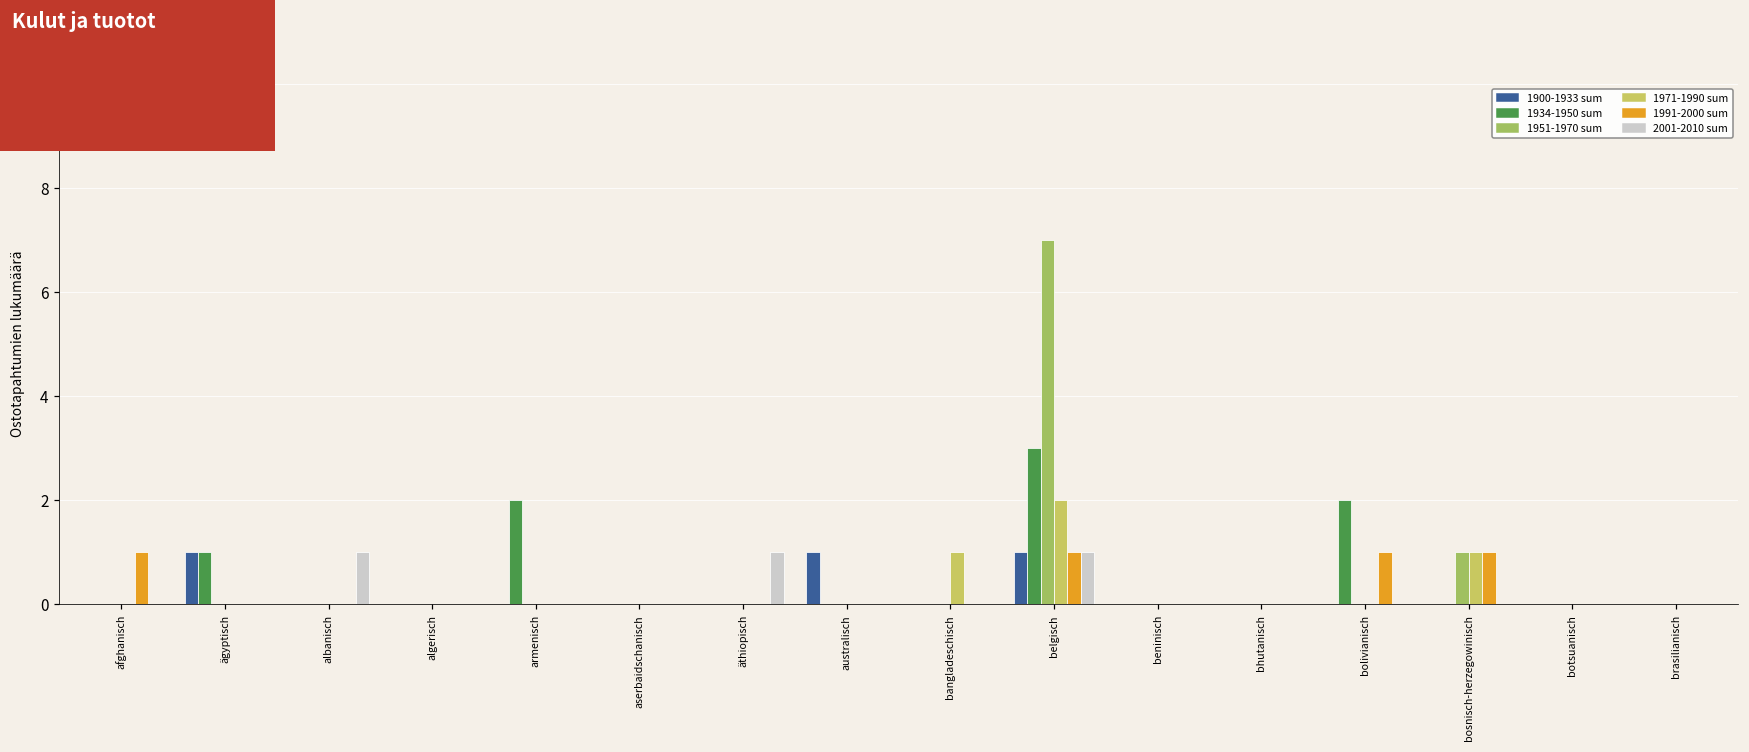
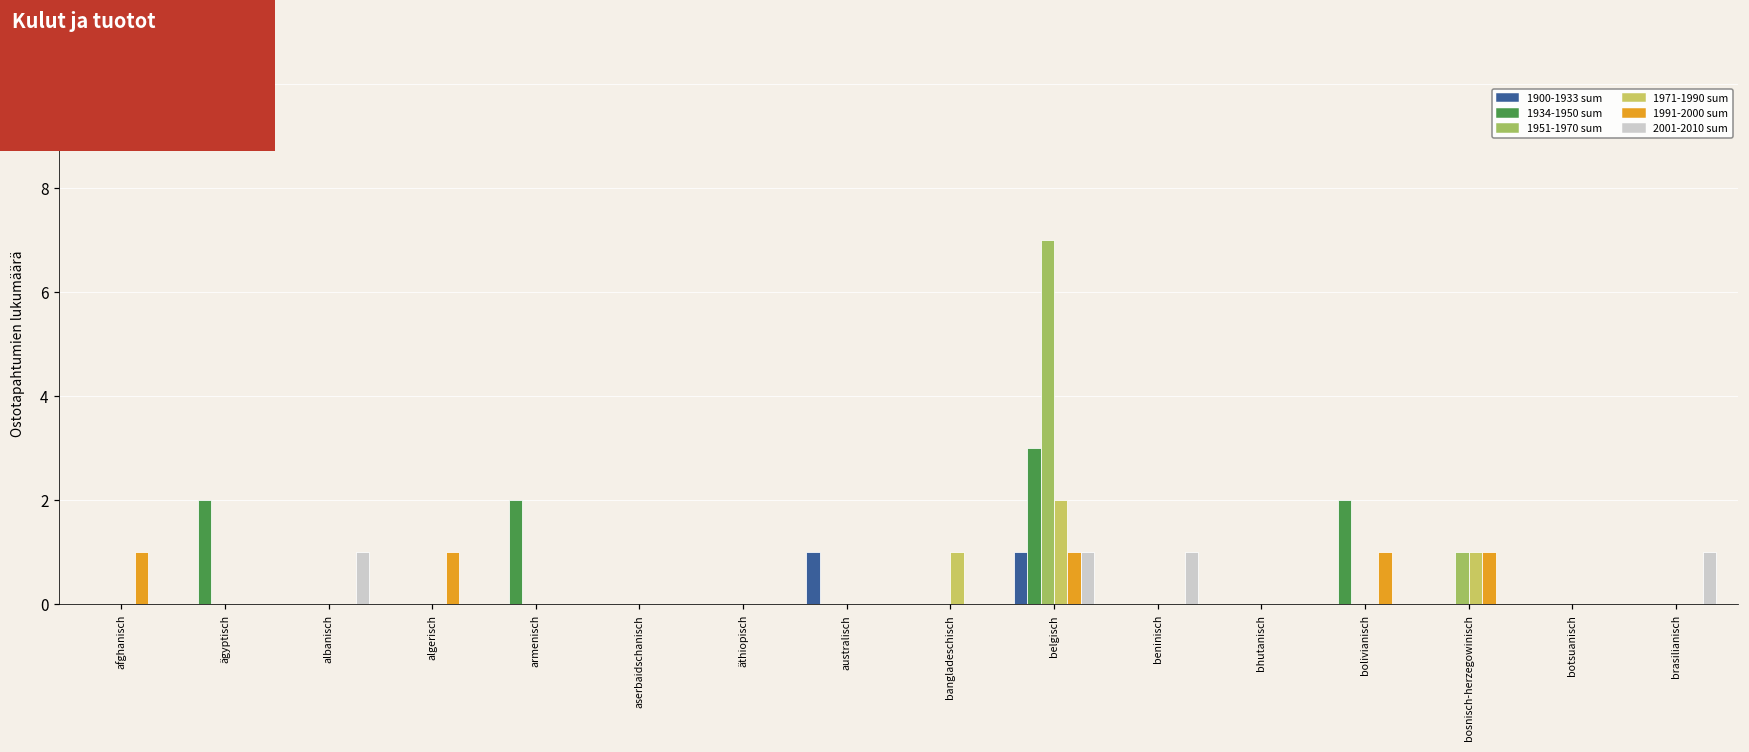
  {
    "1900-1933 sum": {
      "afghanisch": 0,
-     "ägyptisch": 1,
+     "ägyptisch": 0,
      "albanisch": 0,
      "algerisch": 0,
      "armenisch": 0,
      "aserbaidschanisch": 0,
      "äthiopisch": 0,
      "australisch": 1,
      "bangladeschisch": 0,
      "belgisch": 1,
      "beninisch": 0,
      "bhutanisch": 0,
      "bolivianisch": 0,
      "bosnisch-herzegowinisch": 0,
      "botsuanisch": 0,
      "brasilianisch": 0
    },
    "1934-1950 sum": {
      "afghanisch": 0,
-     "ägyptisch": 1,
+     "ägyptisch": 2,
      "albanisch": 0,
      "algerisch": 0,
      "armenisch": 2,
      "aserbaidschanisch": 0,
      "äthiopisch": 0,
      "australisch": 0,
      "bangladeschisch": 0,
      "belgisch": 3,
      "beninisch": 0,
      "bhutanisch": 0,
      "bolivianisch": 2,
      "bosnisch-herzegowinisch": 0,
      "botsuanisch": 0,
      "brasilianisch": 0
    },
    "1991-2000 sum": {
      "afghanisch": 1,
      "ägyptisch": 0,
      "albanisch": 0,
-     "algerisch": 0,
+     "algerisch": 1,
      "armenisch": 0,
      "aserbaidschanisch": 0,
      "äthiopisch": 0,
      "australisch": 0,
      "bangladeschisch": 0,
      "belgisch": 1,
      "beninisch": 0,
      "bhutanisch": 0,
      "bolivianisch": 1,
      "bosnisch-herzegowinisch": 1,
      "botsuanisch": 0,
      "brasilianisch": 0
    },
    "2001-2010 sum": {
      "afghanisch": 0,
      "ägyptisch": 0,
      "albanisch": 1,
      "algerisch": 0,
      "armenisch": 0,
      "aserbaidschanisch": 0,
-     "äthiopisch": 1,
+     "äthiopisch": 0,
      "australisch": 0,
      "bangladeschisch": 0,
      "belgisch": 1,
-     "beninisch": 0,
+     "beninisch": 1,
      "bhutanisch": 0,
      "bolivianisch": 0,
      "bosnisch-herzegowinisch": 0,
      "botsuanisch": 0,
-     "brasilianisch": 0
+     "brasilianisch": 1
    }
  }
